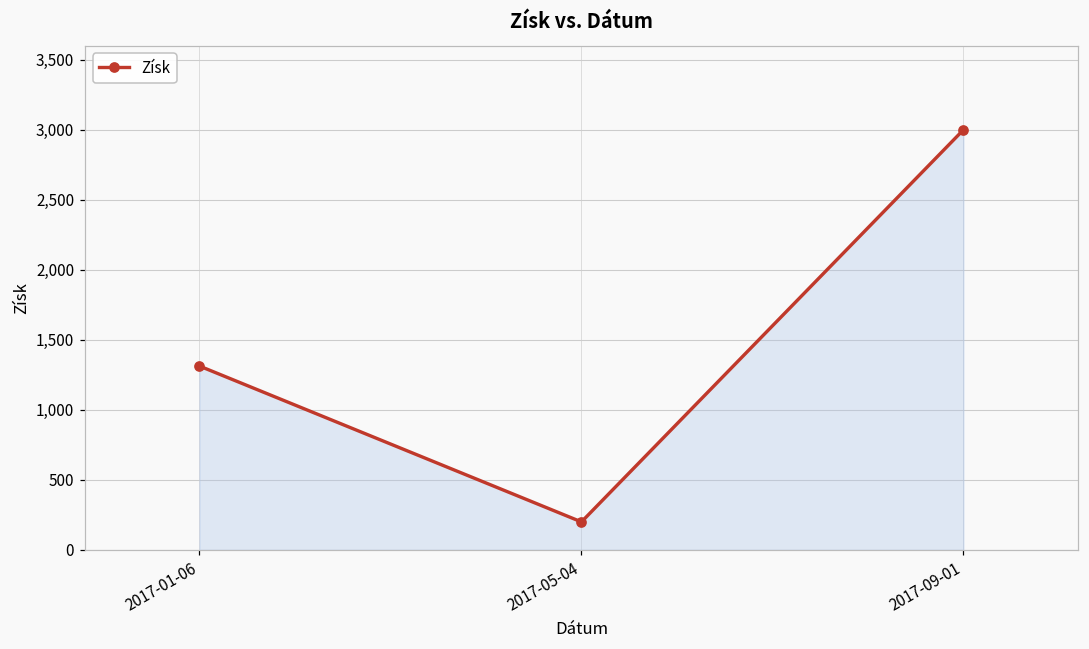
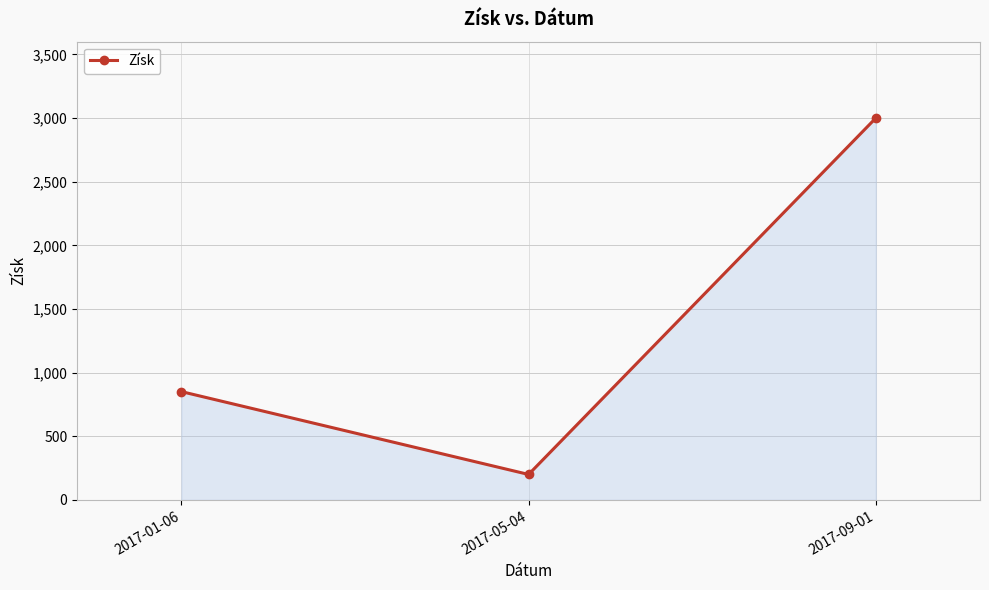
  {
-   "2017-01-06": "1,310",
+   "2017-01-06": "850",
    "2017-05-04": "200",
    "2017-09-01": "3,000"
  }
